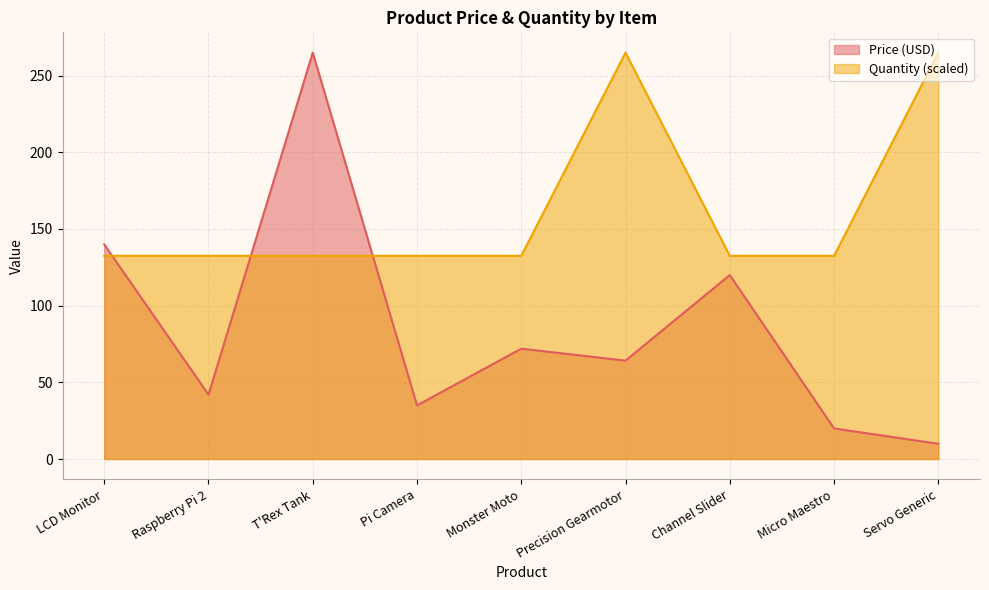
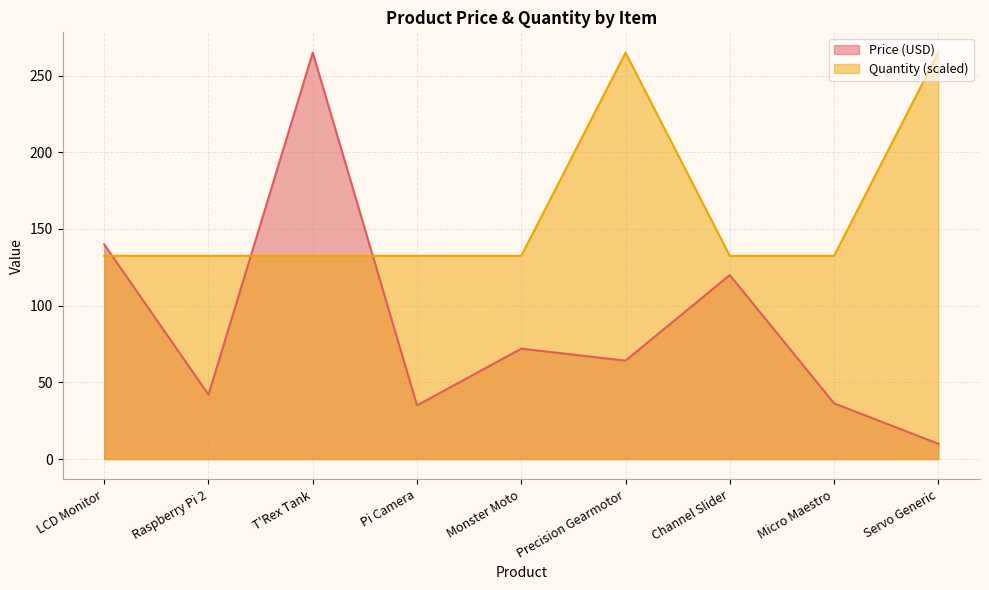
  {
    "Price (USD)": {
      "LCD Monitor": 140,
      "Raspberry Pi 2": 42,
      "T'Rex Tank": 265,
      "Pi Camera": 35,
      "Monster Moto": 72,
      "Precision Gearmotor": 64,
      "Channel Slider": 120,
-     "Micro Maestro": 20,
+     "Micro Maestro": 36,
      "Servo Generic": 10
    },
    "Quantity (scaled)": {
      "LCD Monitor": 132,
      "Raspberry Pi 2": 132,
      "T'Rex Tank": 132,
      "Pi Camera": 132,
      "Monster Moto": 132,
      "Precision Gearmotor": 265,
      "Channel Slider": 132,
      "Micro Maestro": 132
    }
  }
